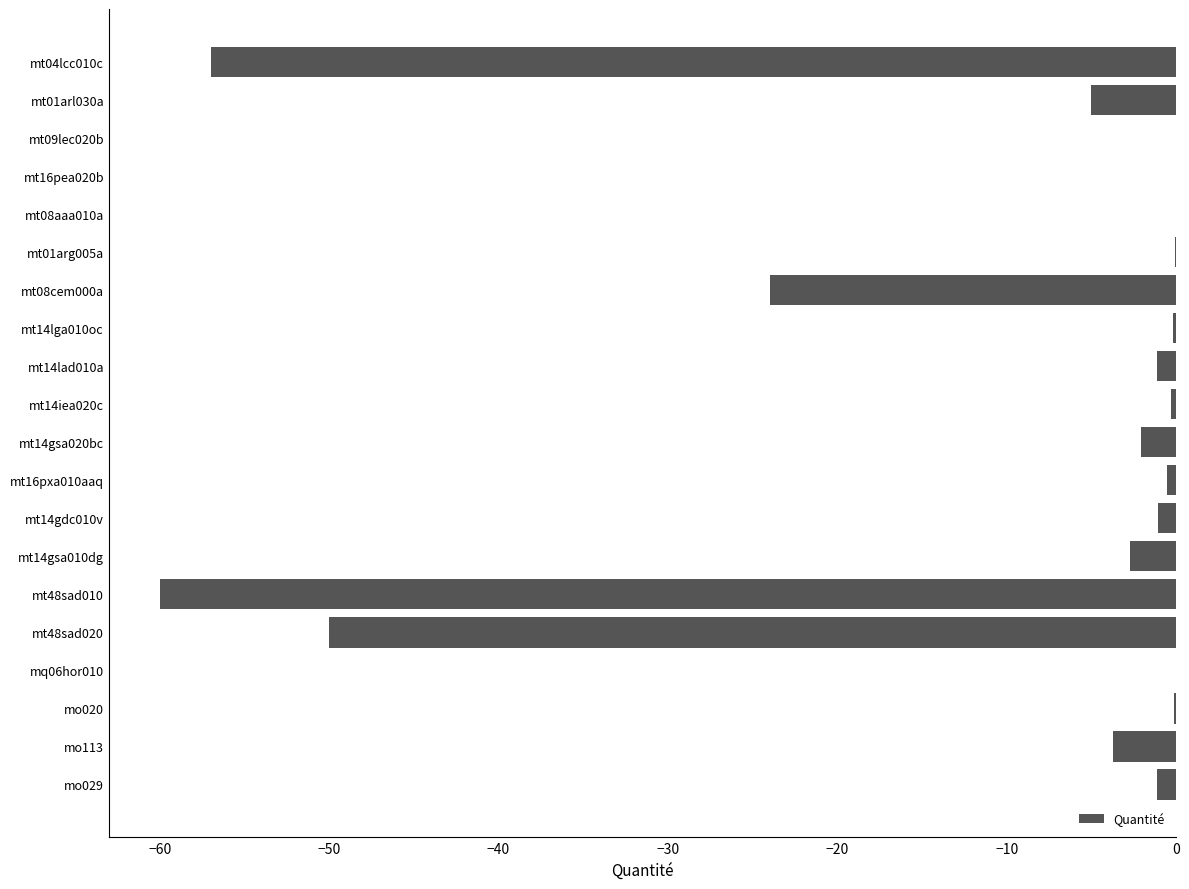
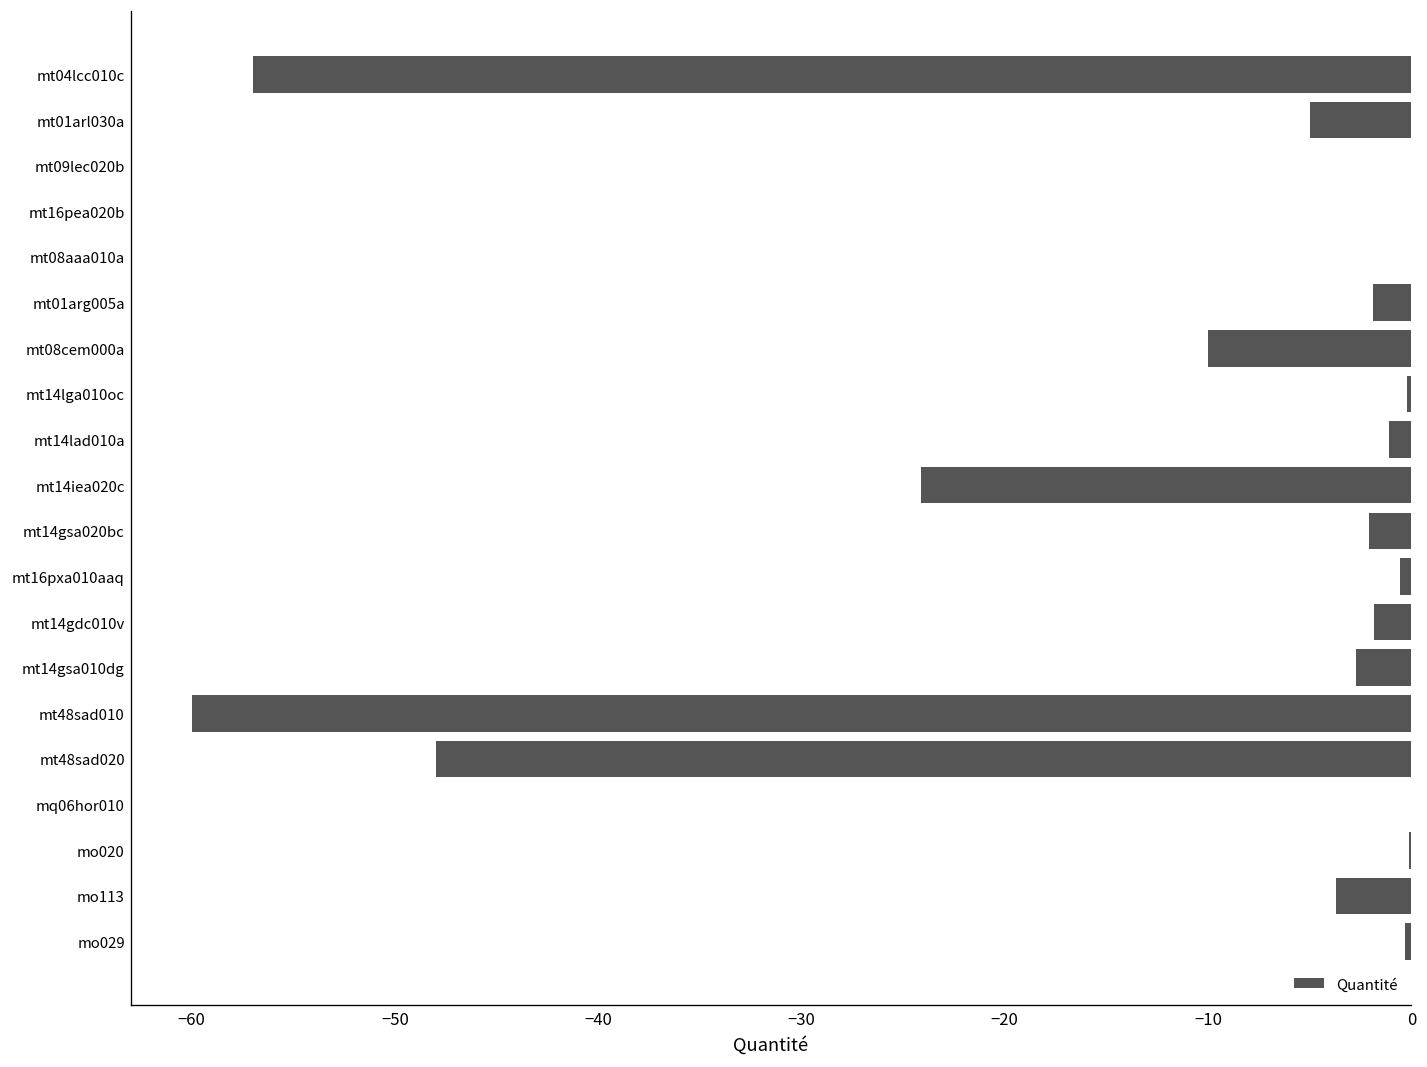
  {
    "mt04lcc010c": -57.0,
    "mt01arl030a": -5.0,
-   "mt01arg005a": -0.1,
-   "mt08cem000a": -24.0,
+   "mt01arg005a": -1.9,
+   "mt08cem000a": -10.0,
    "mt14lga010oc": -0.2,
    "mt14lad010a": -1.1,
-   "mt14iea020c": -0.3,
+   "mt14iea020c": -24.1,
    "mt14gsa020bc": -2.1,
    "mt16pxa010aaq": -0.5,
-   "mt14gdc010v": -1.1,
+   "mt14gdc010v": -1.8,
    "mt14gsa010dg": -2.7,
    "mt48sad010": -60.0,
-   "mt48sad020": -50.0,
+   "mt48sad020": -48.0,
    "mo113": -3.7,
-   "mo029": -1.1
+   "mo029": -0.3
  }
